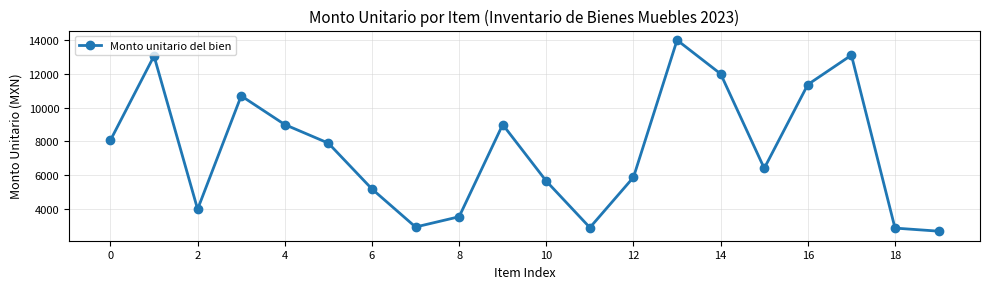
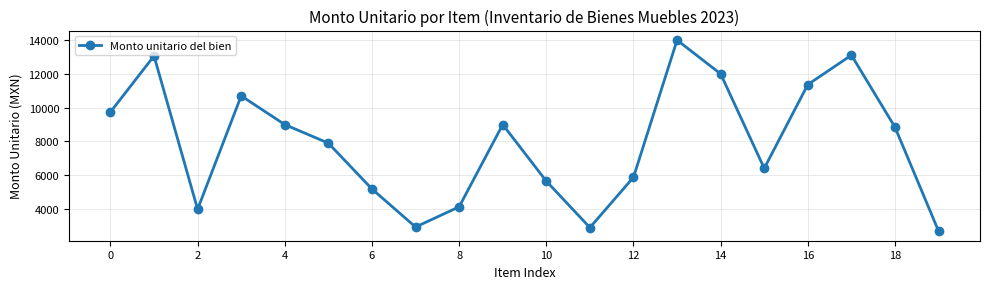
  {
-   "0": 8100,
+   "0": 9700,
    "2": 4000,
    "4": 9000,
    "6": 5200,
-   "8": 3500,
+   "8": 4100,
    "10": 5700,
    "12": 5900,
    "14": 12000,
    "16": 11400,
-   "18": 2900
+   "18": 8800
  }
